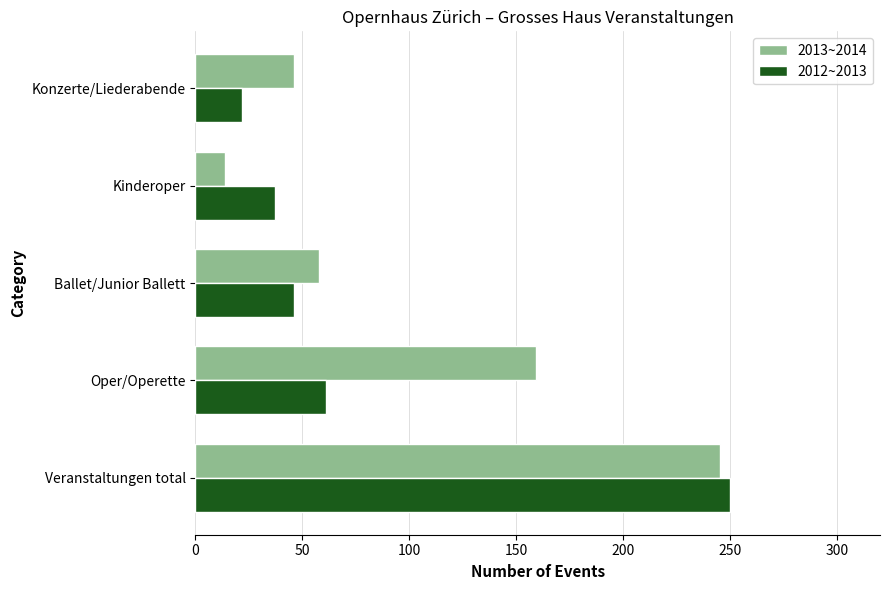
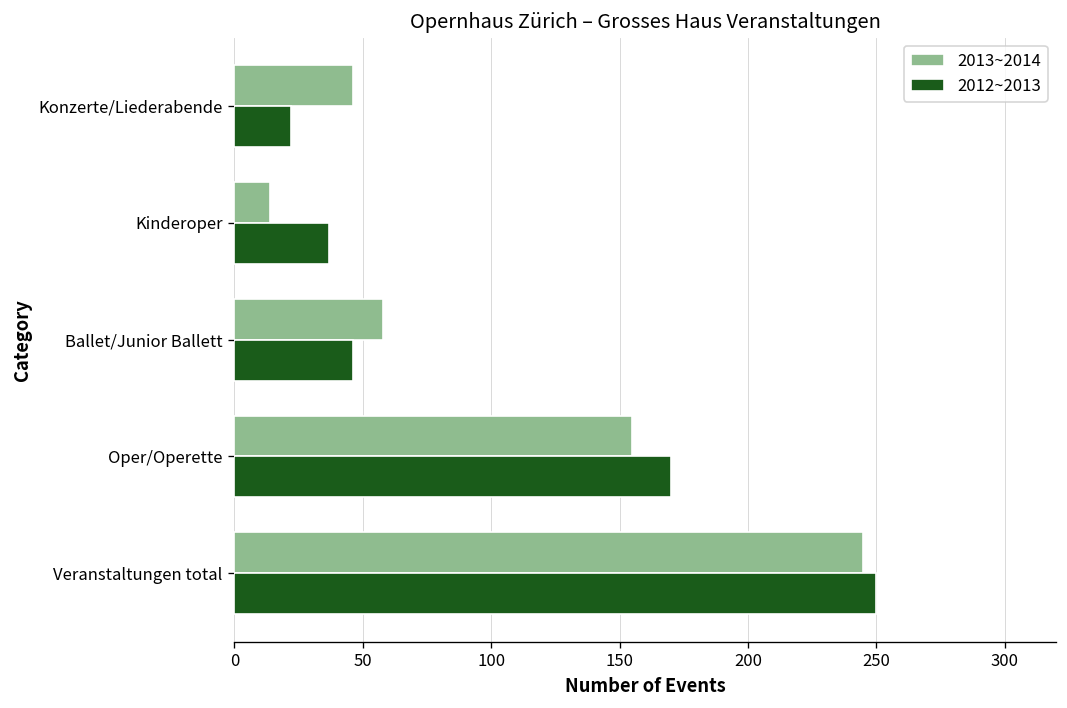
  {
    "2013~2014": {
      "Konzerte/Liederabende": 46,
      "Kinderoper": 14,
      "Ballet/Junior Ballett": 58,
-     "Oper/Operette": 159,
+     "Oper/Operette": 155,
      "Veranstaltungen total": 245
    },
    "2012~2013": {
      "Konzerte/Liederabende": 22,
      "Kinderoper": 37,
      "Ballet/Junior Ballett": 46,
-     "Oper/Operette": 61,
+     "Oper/Operette": 170,
      "Veranstaltungen total": 250
    }
  }
